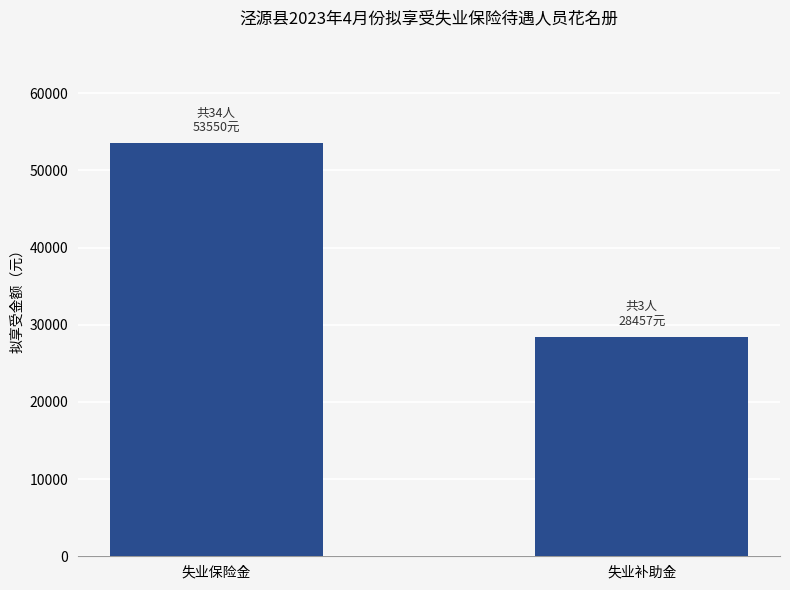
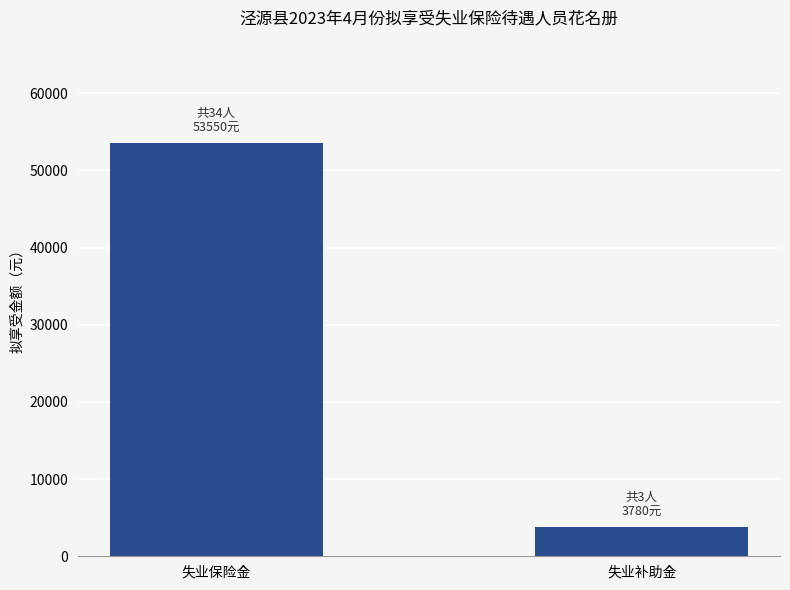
  {
    "失业保险金": "53550元",
-   "失业补助金": "28457元"
+   "失业补助金": "3780元"
  }
